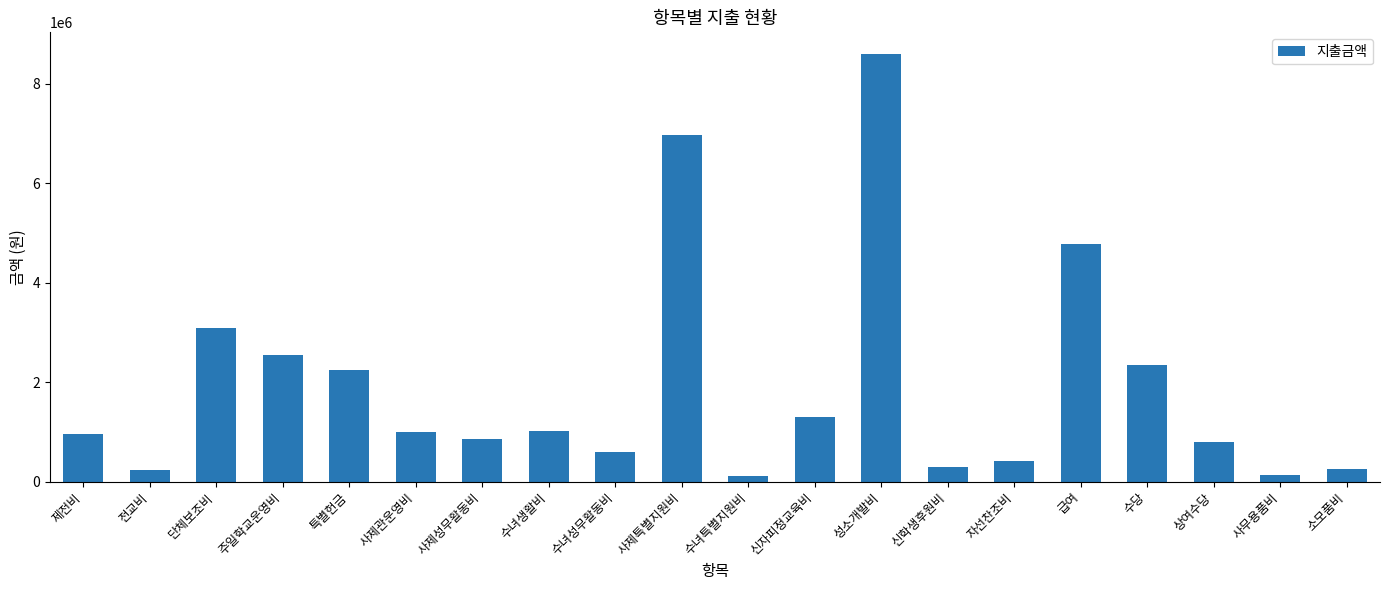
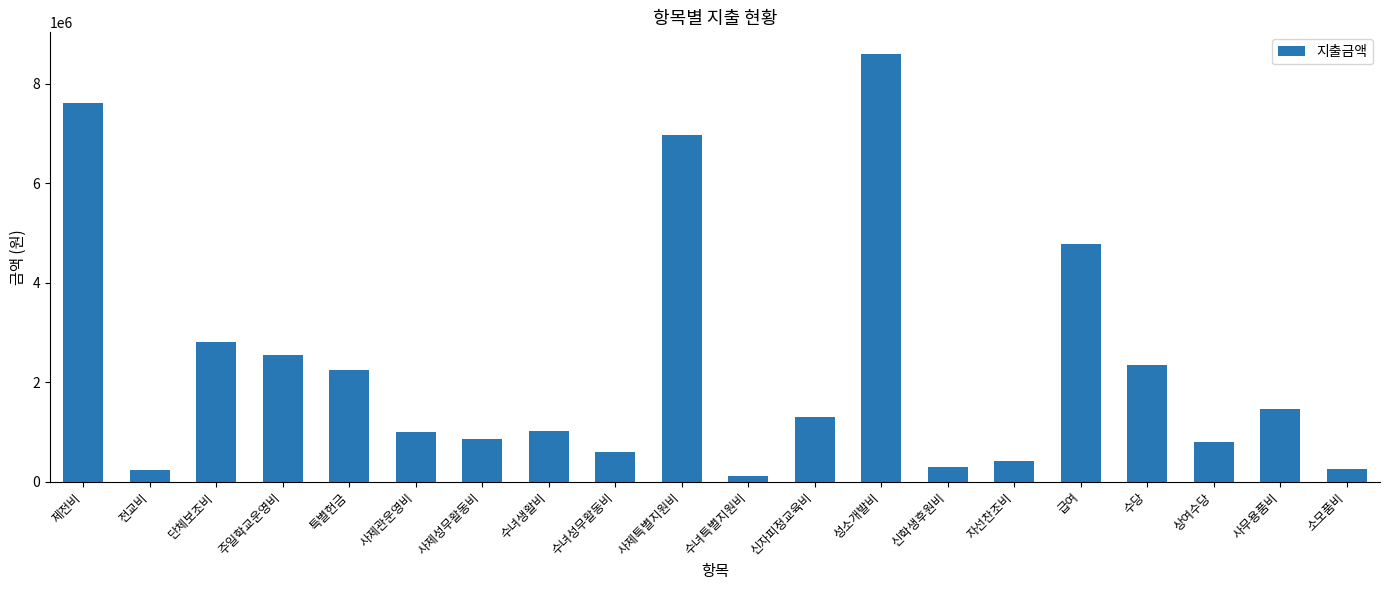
  {
-   "제전비": 1000000,
+   "제전비": 7600000,
    "전교비": 200000,
-   "단체보조비": 3100000,
+   "단체보조비": 2800000,
    "주일학교운영비": 2500000,
    "특별헌금": 2200000,
    "사제관운영비": 1000000,
    "사제성무활동비": 900000,
    "수녀생활비": 1000000,
    "수녀성무활동비": 600000,
    "사제특별지원비": 7000000,
    "수녀특별지원비": 100000,
    "신자피정교육비": 1300000,
    "성소개발비": 8600000,
    "신학생후원비": 300000,
    "자선찬조비": 400000,
    "급여": 4800000,
    "수당": 2300000,
    "상여수당": 800000,
-   "사무용품비": 100000,
+   "사무용품비": 1500000,
    "소모품비": 300000
  }
